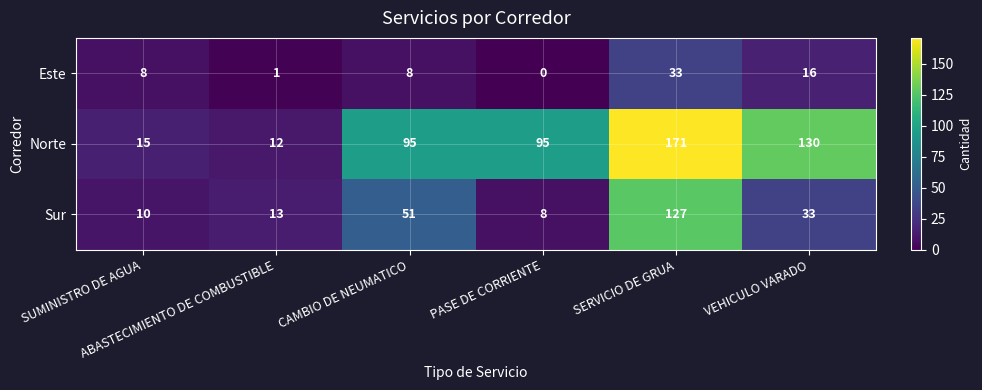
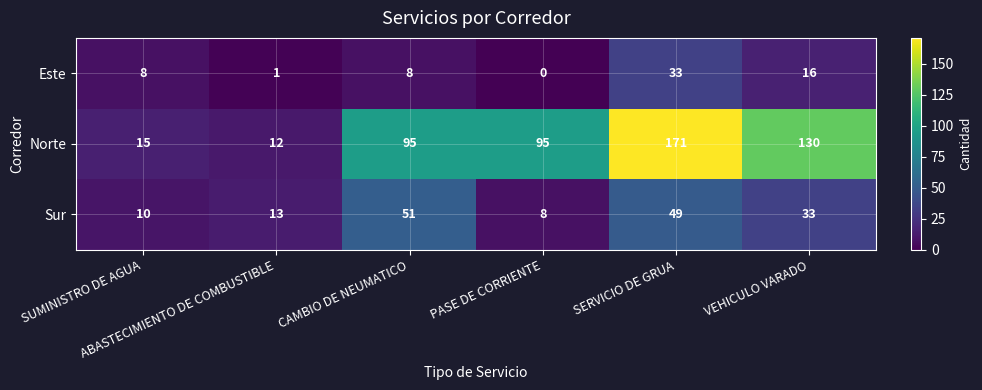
  {
    "Este": {
      "SUMINISTRO DE AGUA": 8,
      "ABASTECIMIENTO DE COMBUSTIBLE": 1,
      "CAMBIO DE NEUMATICO": 8,
      "PASE DE CORRIENTE": 0,
      "SERVICIO DE GRUA": 33,
      "VEHICULO VARADO": 16
    },
    "Norte": {
      "SUMINISTRO DE AGUA": 15,
      "ABASTECIMIENTO DE COMBUSTIBLE": 12,
      "CAMBIO DE NEUMATICO": 95,
      "PASE DE CORRIENTE": 95,
      "SERVICIO DE GRUA": 171,
      "VEHICULO VARADO": 130
    },
    "Sur": {
      "SUMINISTRO DE AGUA": 10,
      "ABASTECIMIENTO DE COMBUSTIBLE": 13,
      "CAMBIO DE NEUMATICO": 51,
      "PASE DE CORRIENTE": 8,
-     "SERVICIO DE GRUA": 127,
+     "SERVICIO DE GRUA": 49,
      "VEHICULO VARADO": 33
    }
  }
